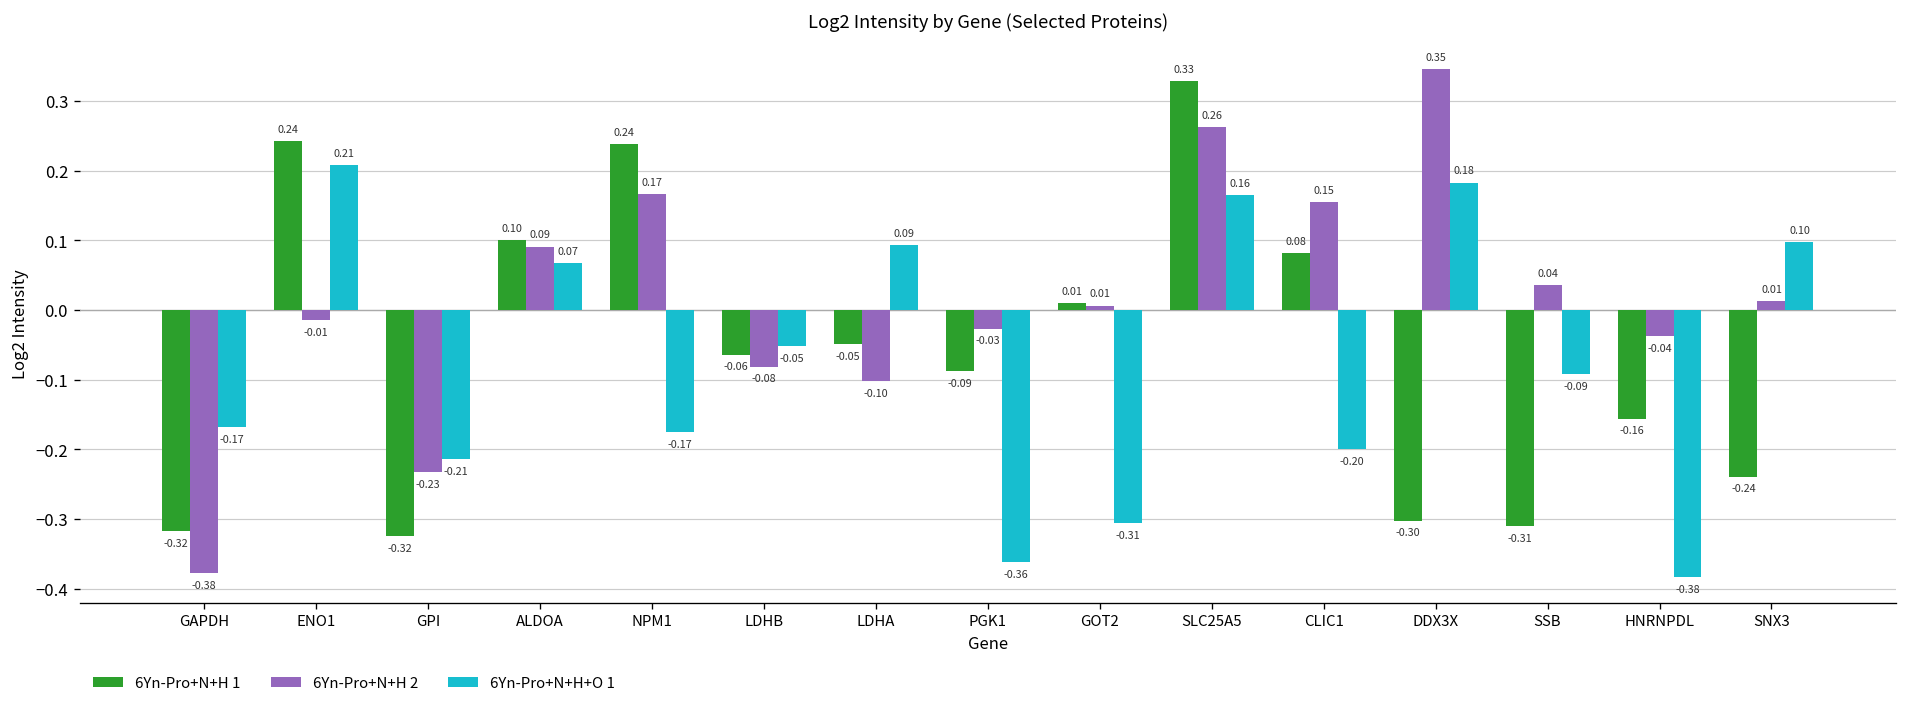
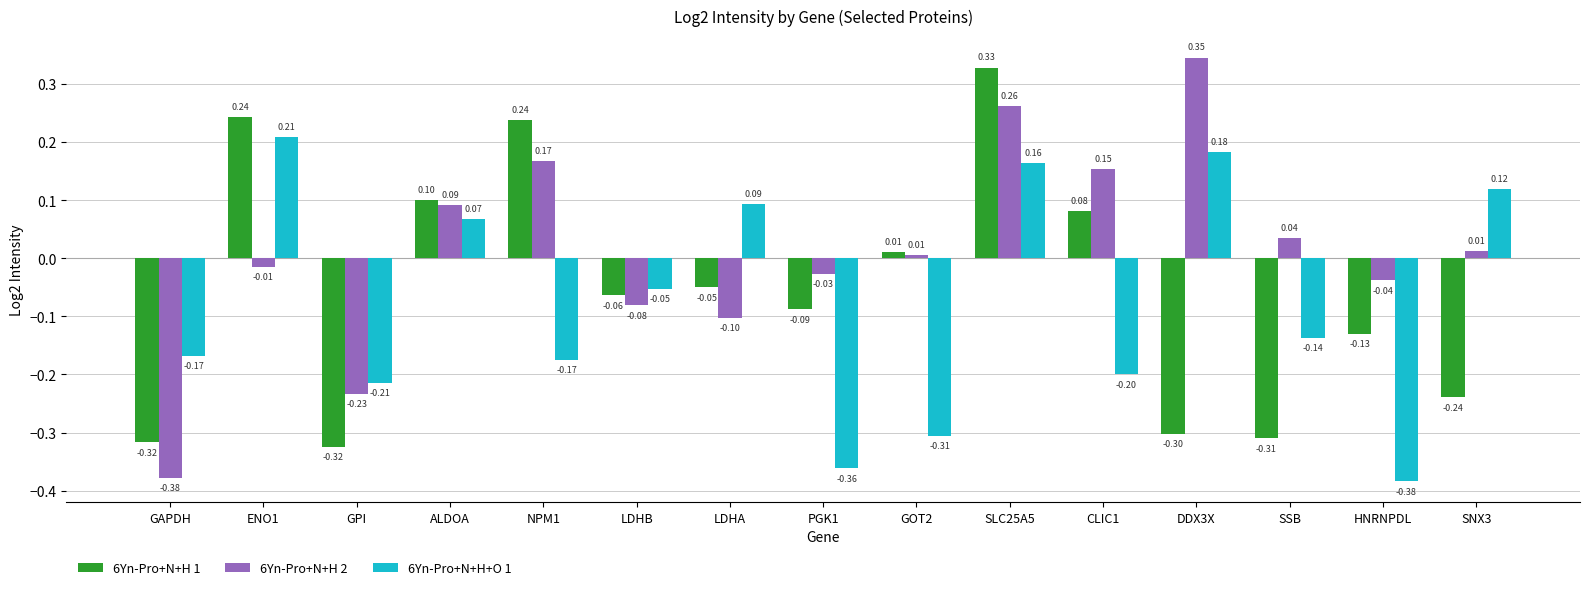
  {
    "6Yn-Pro+N+H 1": {
      "GAPDH": -0.32,
      "ENO1": 0.24,
      "GPI": -0.32,
      "ALDOA": 0.10,
      "NPM1": 0.24,
      "LDHB": -0.06,
      "LDHA": -0.05,
      "PGK1": -0.09,
      "GOT2": 0.01,
      "SLC25A5": 0.33,
      "CLIC1": 0.08,
      "DDX3X": -0.30,
      "SSB": -0.31,
-     "HNRNPDL": -0.16,
+     "HNRNPDL": -0.13,
      "SNX3": -0.24
    },
    "6Yn-Pro+N+H 2": {
      "GAPDH": -0.38,
      "ENO1": -0.01,
      "GPI": -0.23,
      "ALDOA": 0.09,
      "NPM1": 0.17,
      "LDHB": -0.08,
      "LDHA": -0.10,
      "PGK1": -0.03,
      "GOT2": 0.01,
      "SLC25A5": 0.26,
      "CLIC1": 0.15,
      "DDX3X": 0.35,
      "SSB": 0.04,
      "HNRNPDL": -0.04,
      "SNX3": 0.01
    },
    "6Yn-Pro+N+H+O 1": {
      "GAPDH": -0.17,
      "ENO1": 0.21,
      "GPI": -0.21,
      "ALDOA": 0.07,
      "NPM1": -0.17,
      "LDHB": -0.05,
      "LDHA": 0.09,
      "PGK1": -0.36,
      "GOT2": -0.31,
      "SLC25A5": 0.16,
      "CLIC1": -0.20,
      "DDX3X": 0.18,
-     "SSB": -0.09,
+     "SSB": -0.14,
      "HNRNPDL": -0.38,
-     "SNX3": 0.10
+     "SNX3": 0.12
    }
  }
